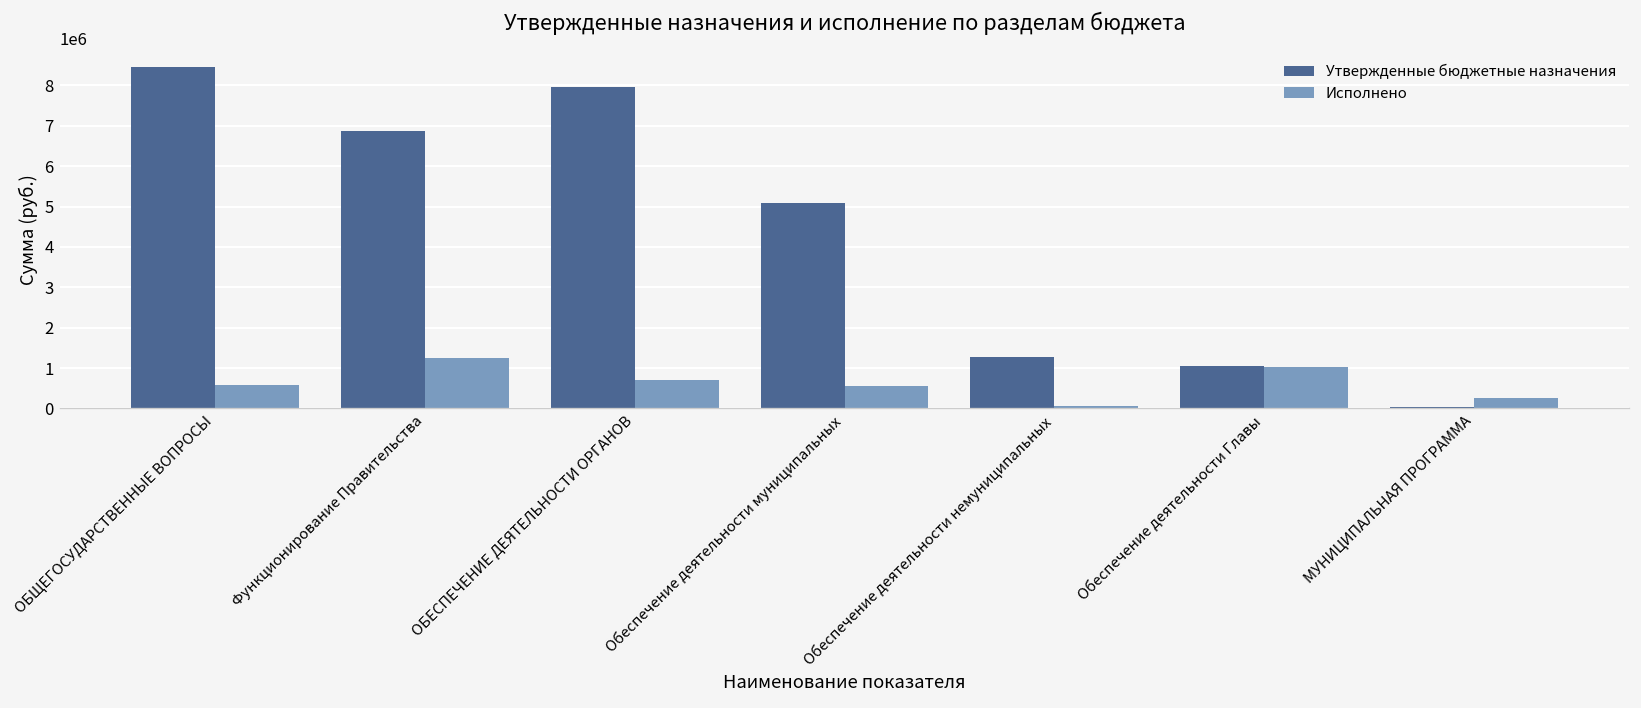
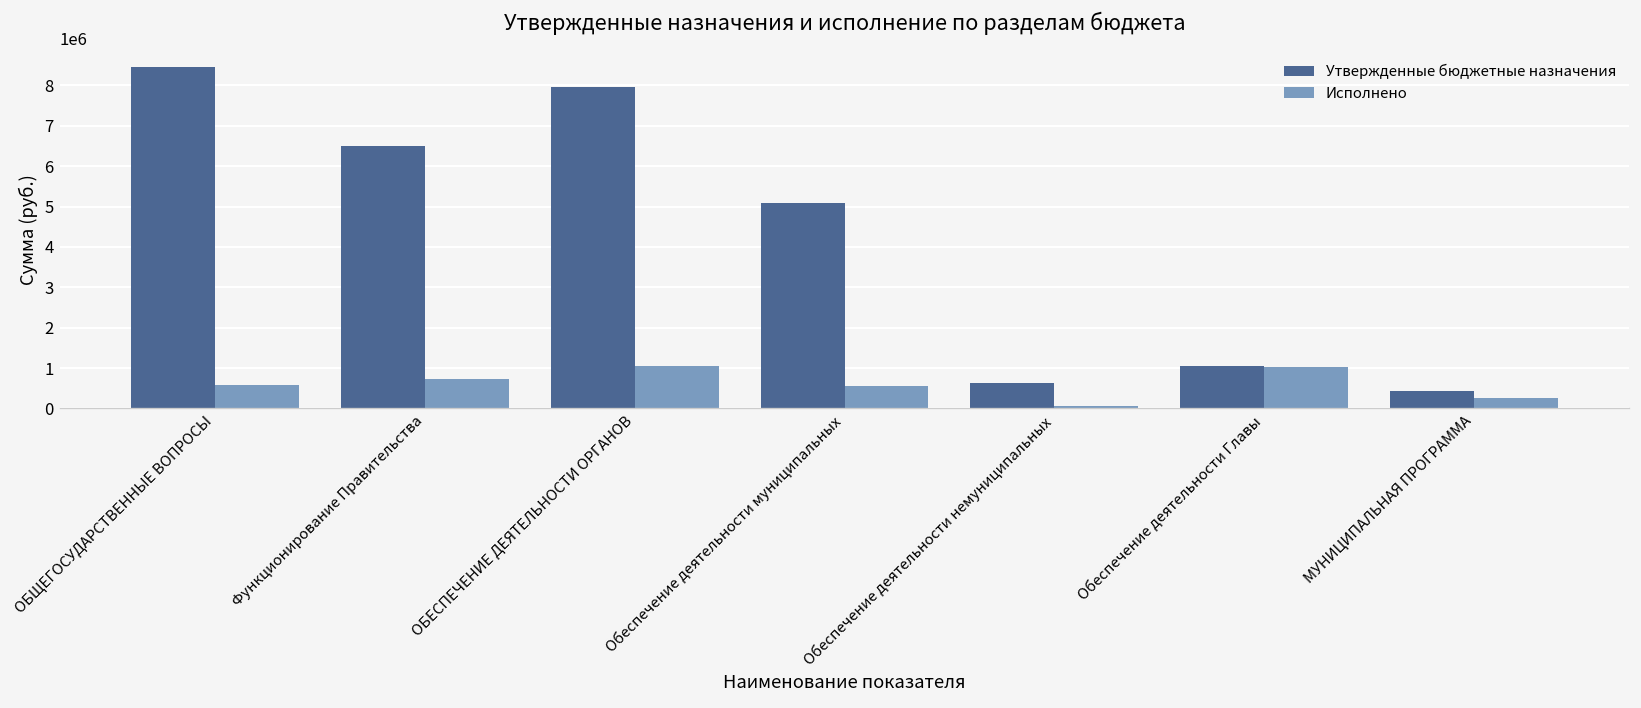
  {
    "Утвержденные бюджетные назначения": {
      "ОБЩЕГОСУДАРСТВЕННЫЕ ВОПРОСЫ": 8400000,
-     "Функционирование Правительства": 6900000,
+     "Функционирование Правительства": 6500000,
      "ОБЕСПЕЧЕНИЕ ДЕЯТЕЛЬНОСТИ ОРГАНОВ": 8000000,
      "Обеспечение деятельности муниципальных": 5100000,
-     "Обеспечение деятельности немуниципальных": 1300000,
+     "Обеспечение деятельности немуниципальных": 600000,
      "Обеспечение деятельности Главы": 1100000,
-     "МУНИЦИПАЛЬНАЯ ПРОГРАММА": 0
+     "МУНИЦИПАЛЬНАЯ ПРОГРАММА": 400000
    },
    "Исполнено": {
      "ОБЩЕГОСУДАРСТВЕННЫЕ ВОПРОСЫ": 600000,
-     "Функционирование Правительства": 1300000,
-     "ОБЕСПЕЧЕНИЕ ДЕЯТЕЛЬНОСТИ ОРГАНОВ": 700000,
+     "Функционирование Правительства": 700000,
+     "ОБЕСПЕЧЕНИЕ ДЕЯТЕЛЬНОСТИ ОРГАНОВ": 1100000,
      "Обеспечение деятельности муниципальных": 500000,
      "Обеспечение деятельности Главы": 1000000,
      "МУНИЦИПАЛЬНАЯ ПРОГРАММА": 300000
    }
  }
